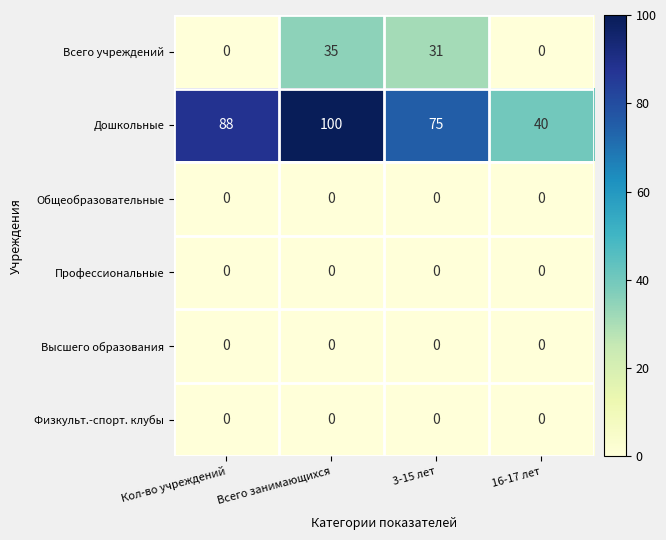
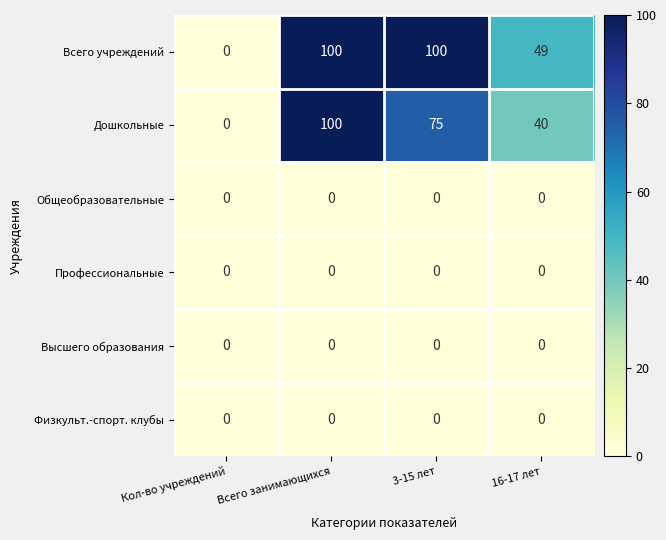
  {
    "Всего учреждений": {
      "Кол-во учреждений": 0,
-     "Всего занимающихся": 35,
-     "3-15 лет": 31,
-     "16-17 лет": 0
+     "Всего занимающихся": 100,
+     "3-15 лет": 100,
+     "16-17 лет": 49
    },
    "Дошкольные": {
-     "Кол-во учреждений": 88,
+     "Кол-во учреждений": 0,
      "Всего занимающихся": 100,
      "3-15 лет": 75,
      "16-17 лет": 40
    },
    "Общеобразовательные": {
      "Кол-во учреждений": 0,
      "Всего занимающихся": 0,
      "3-15 лет": 0,
      "16-17 лет": 0
    },
    "Профессиональные": {
      "Кол-во учреждений": 0,
      "Всего занимающихся": 0,
      "3-15 лет": 0,
      "16-17 лет": 0
    },
    "Высшего образования": {
      "Кол-во учреждений": 0,
      "Всего занимающихся": 0,
      "3-15 лет": 0,
      "16-17 лет": 0
    },
    "Физкульт.-спорт. клубы": {
      "Кол-во учреждений": 0,
      "Всего занимающихся": 0,
      "3-15 лет": 0,
      "16-17 лет": 0
    }
  }
